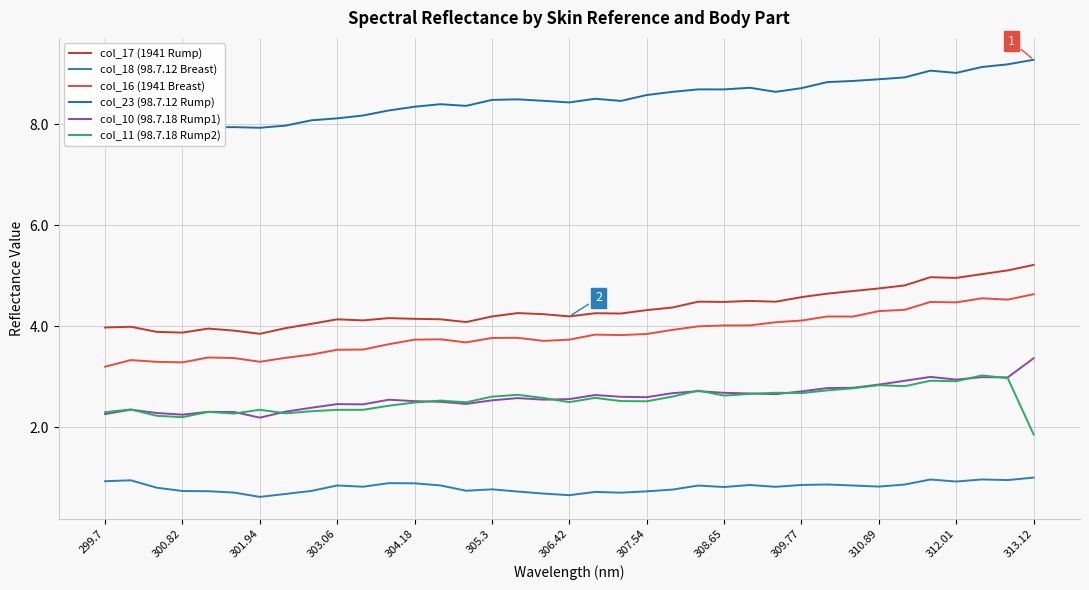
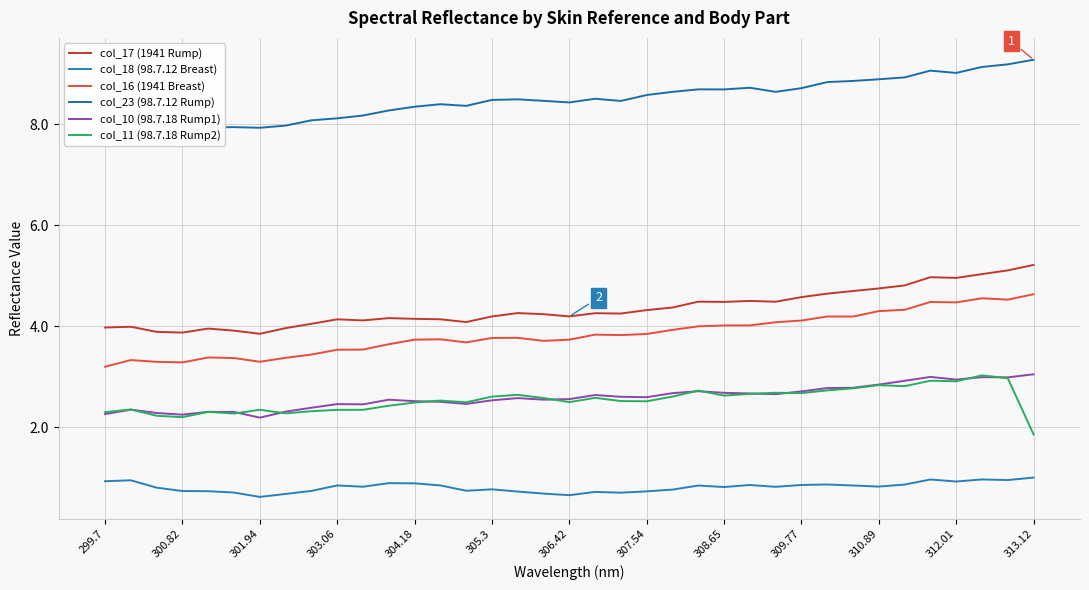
  {
    "col_10 (98.7.18 Rump1)": {
      "301.94": 2.2,
      "303.06": 2.5,
      "305.3": 2.5,
      "306.42": 2.6,
      "307.54": 2.6,
      "308.65": 2.7,
-     "313.12": 3.4
+     "313.12": 3.0
    },
    "col_11 (98.7.18 Rump2)": {
      "301.94": 2.3,
      "303.06": 2.3,
      "305.3": 2.6,
      "306.42": 2.5,
      "307.54": 2.5,
      "308.65": 2.6,
      "313.12": 1.9
    }
  }
